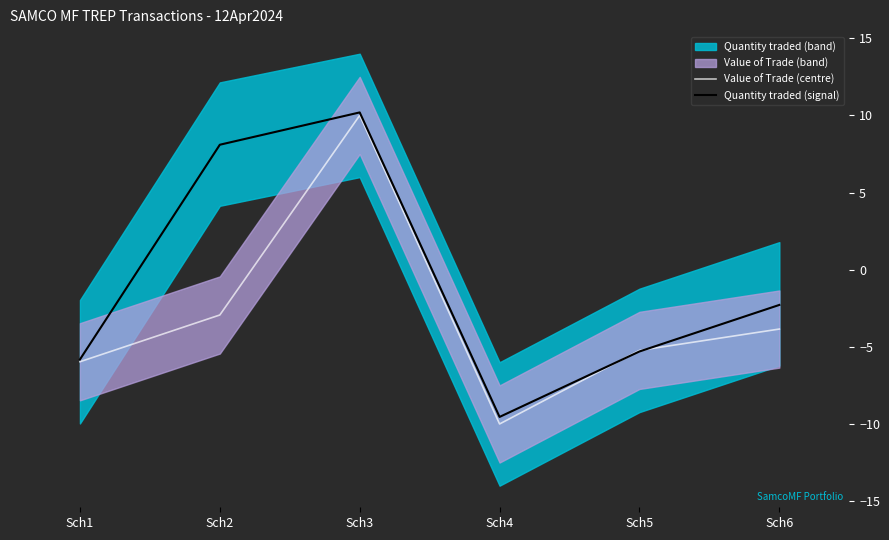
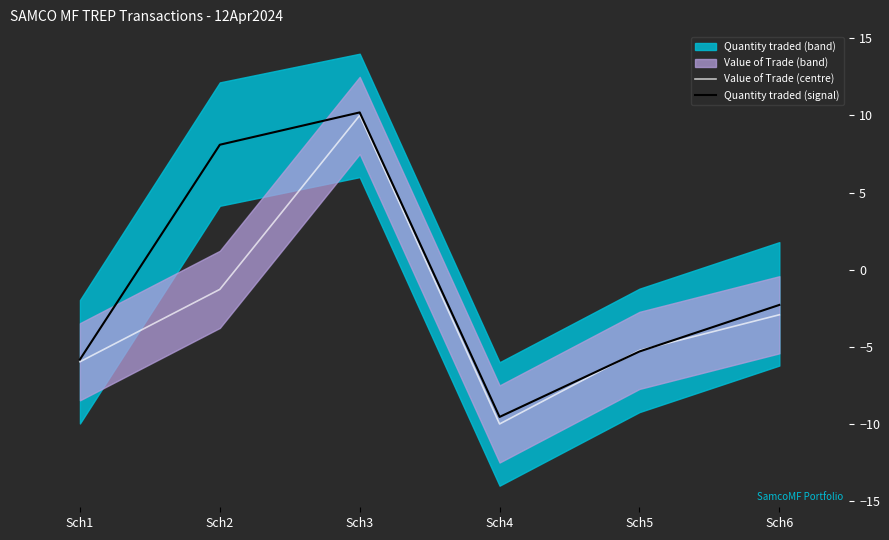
  {
    "Value of Trade (centre)": {
-     "Sch2": -2.9,
+     "Sch2": -1.3,
      "Sch3": 10.0,
      "Sch4": -10.0,
-     "Sch6": -3.8
+     "Sch6": -2.9
    },
    "Quantity traded (signal)": {
      "Sch2": 8.1,
      "Sch3": 10.2,
      "Sch4": -9.5,
      "Sch6": -2.3
    }
  }
